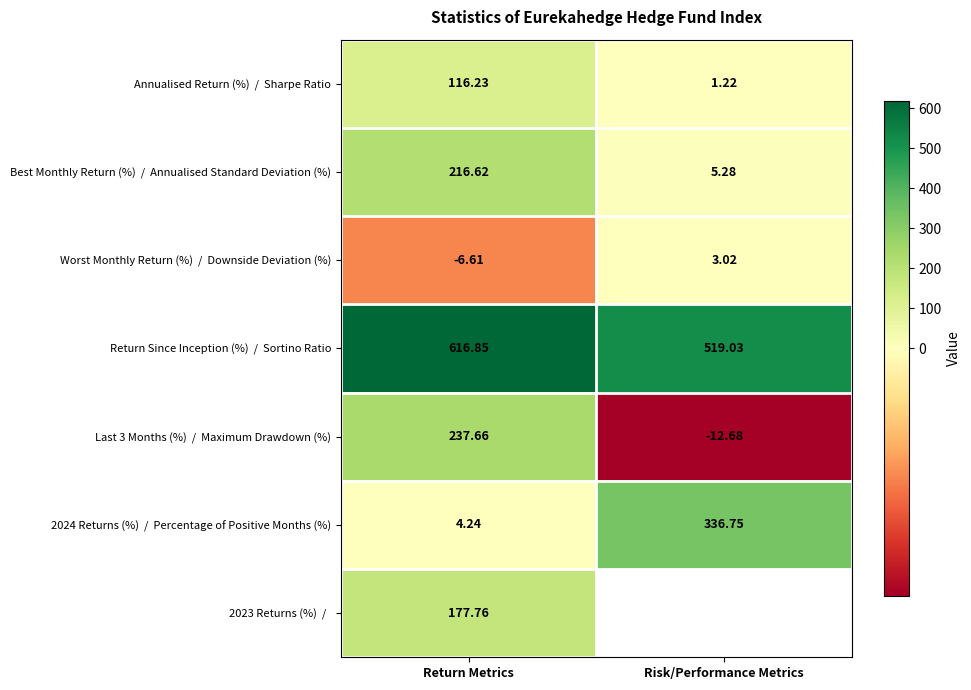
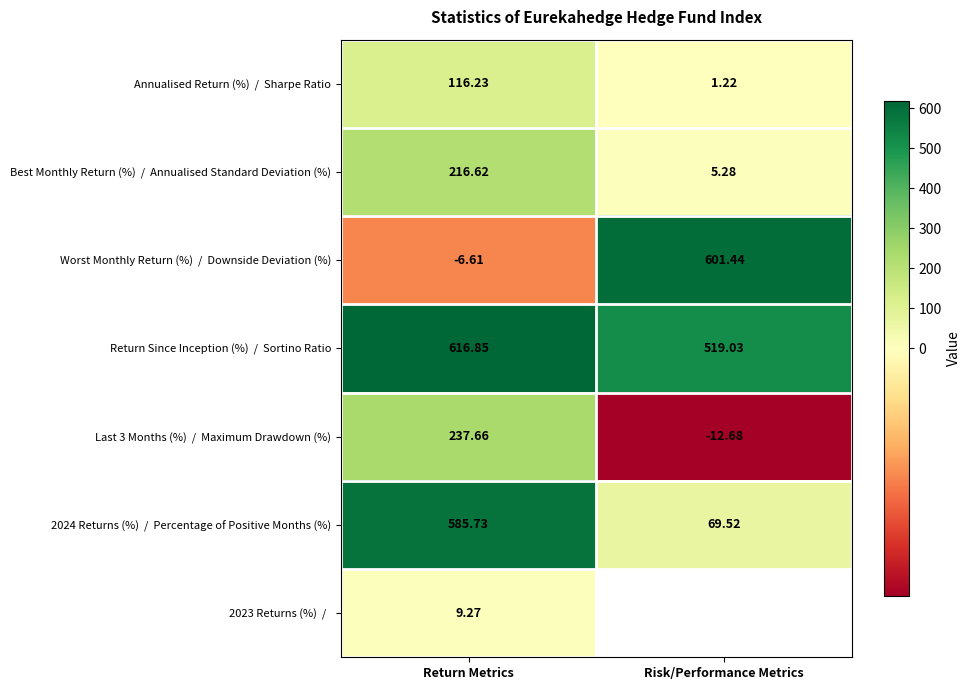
  {
    "Annualised Return (%) / Sharpe Ratio": {
      "Return Metrics": 116.23,
      "Risk/Performance Metrics": 1.22
    },
    "Best Monthly Return (%) / Annualised Standard Deviation (%)": {
      "Return Metrics": 216.62,
      "Risk/Performance Metrics": 5.28
    },
    "Worst Monthly Return (%) / Downside Deviation (%)": {
      "Return Metrics": -6.61,
-     "Risk/Performance Metrics": 3.02
+     "Risk/Performance Metrics": 601.44
    },
    "Return Since Inception (%) / Sortino Ratio": {
      "Return Metrics": 616.85,
      "Risk/Performance Metrics": 519.03
    },
    "Last 3 Months (%) / Maximum Drawdown (%)": {
      "Return Metrics": 237.66,
      "Risk/Performance Metrics": -12.68
    },
    "2024 Returns (%) / Percentage of Positive Months (%)": {
-     "Return Metrics": 4.24,
-     "Risk/Performance Metrics": 336.75
+     "Return Metrics": 585.73,
+     "Risk/Performance Metrics": 69.52
    },
    "2023 Returns (%) /": {
-     "Return Metrics": 177.76
+     "Return Metrics": 9.27
    }
  }
